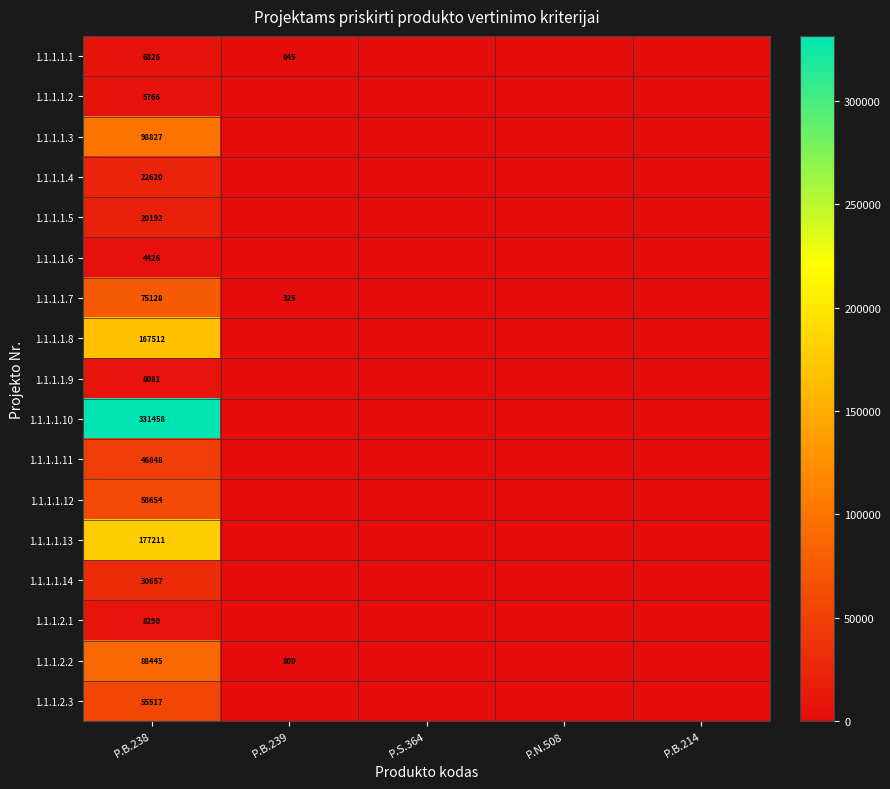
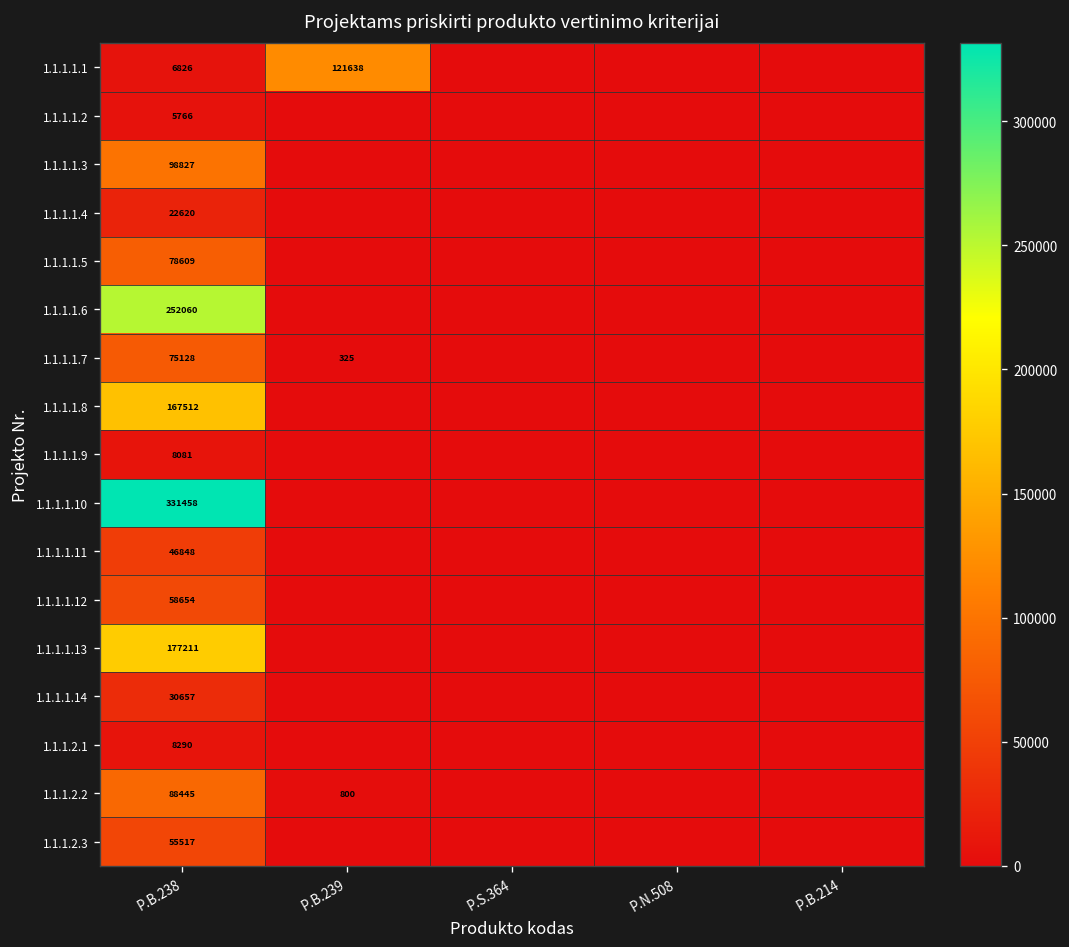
  {
    "1.1.1.1.1": {
      "P.B.238": 6826,
-     "P.B.239": 845
+     "P.B.239": 121638
    },
    "1.1.1.1.2": {
      "P.B.238": 5766
    },
    "1.1.1.1.3": {
      "P.B.238": 98827
    },
    "1.1.1.1.4": {
      "P.B.238": 22620
    },
    "1.1.1.1.5": {
-     "P.B.238": 20192
+     "P.B.238": 78609
    },
    "1.1.1.1.6": {
-     "P.B.238": 4426
+     "P.B.238": 252060
    },
    "1.1.1.1.7": {
      "P.B.238": 75128,
      "P.B.239": 325
    },
    "1.1.1.1.8": {
      "P.B.238": 167512
    },
    "1.1.1.1.9": {
      "P.B.238": 8081
    },
    "1.1.1.1.10": {
      "P.B.238": 331458
    },
    "1.1.1.1.11": {
      "P.B.238": 46848
    },
    "1.1.1.1.12": {
      "P.B.238": 58654
    },
    "1.1.1.1.13": {
      "P.B.238": 177211
    },
    "1.1.1.1.14": {
      "P.B.238": 30657
    },
    "1.1.1.2.1": {
      "P.B.238": 8290
    },
    "1.1.1.2.2": {
      "P.B.238": 88445,
      "P.B.239": 800
    },
    "1.1.1.2.3": {
      "P.B.238": 55517
    }
  }
